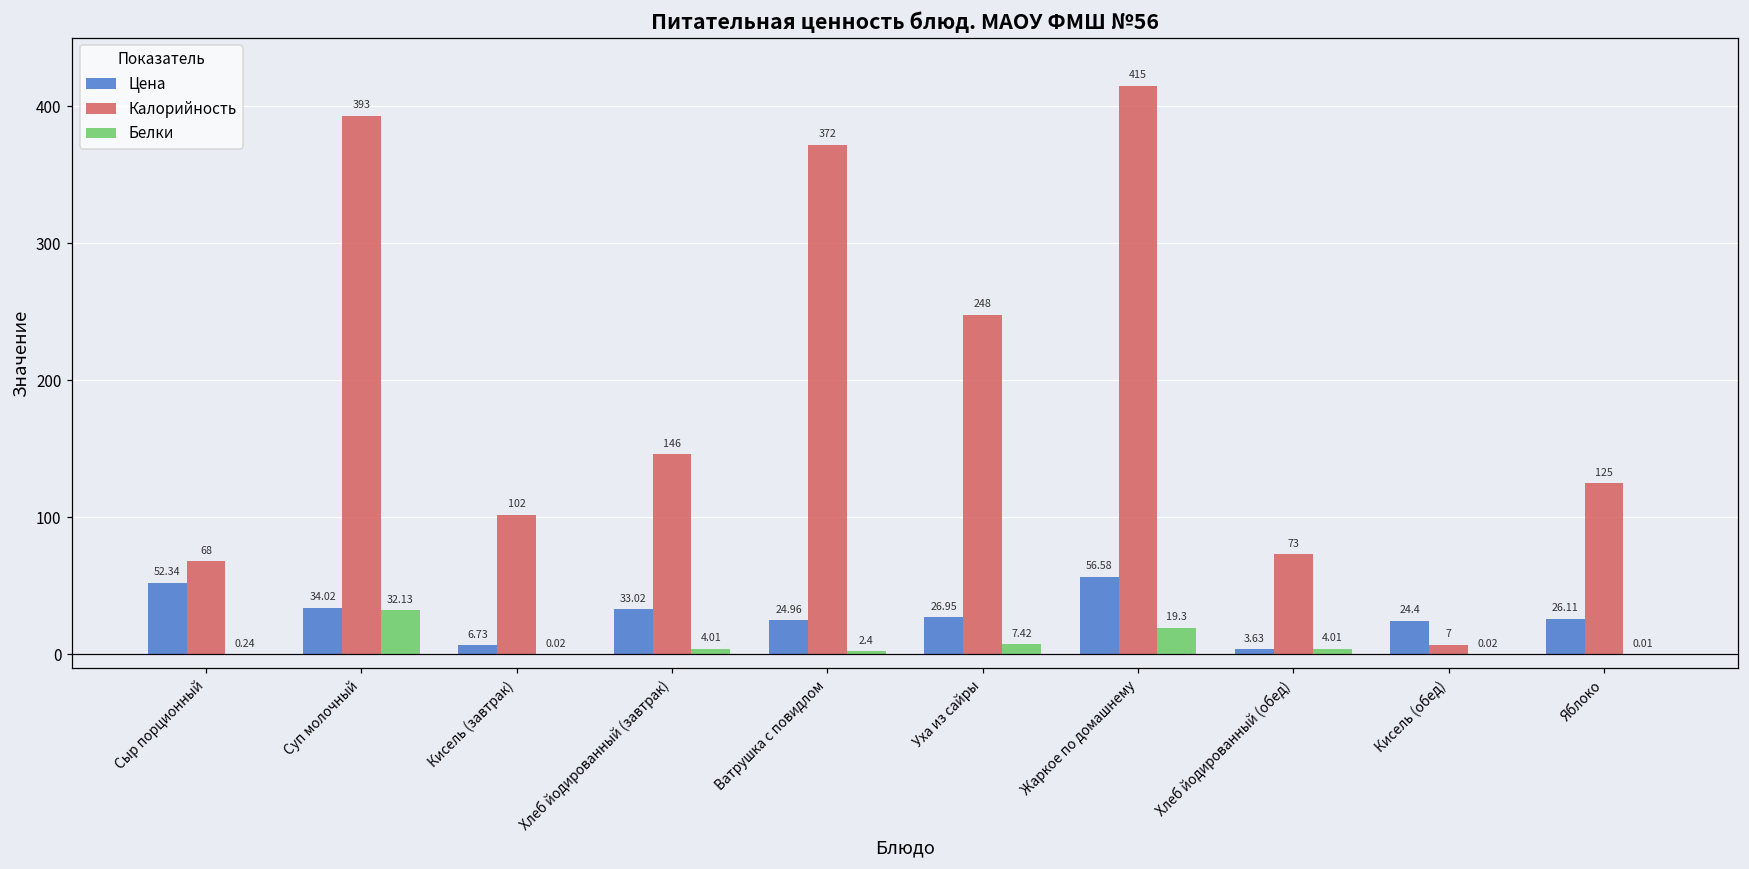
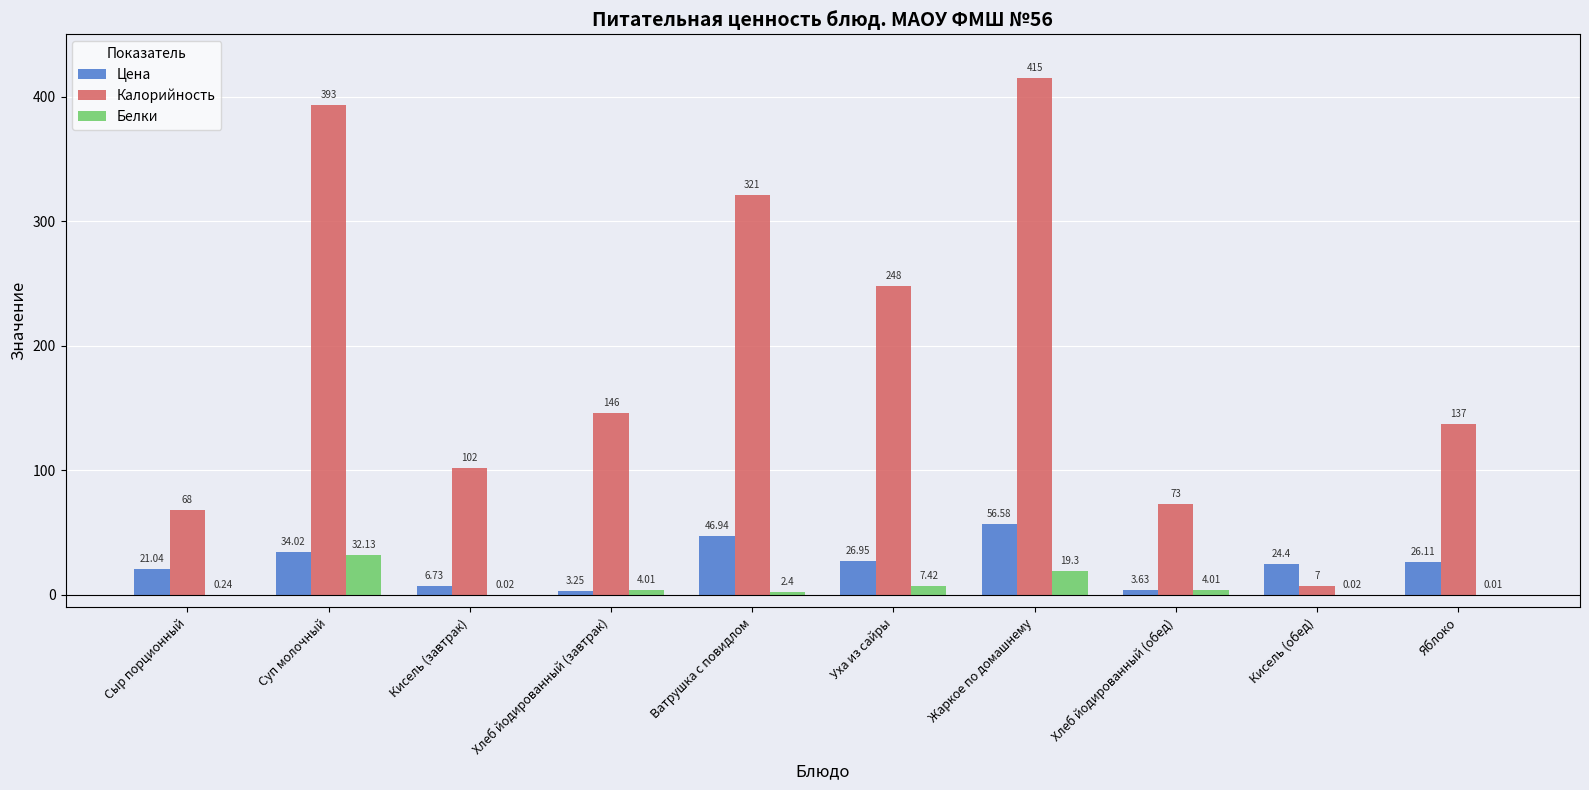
  {
    "Цена": {
-     "Сыр порционный": 52.34,
+     "Сыр порционный": 21.04,
      "Суп молочный": 34.02,
      "Кисель (завтрак)": 6.73,
-     "Хлеб йодированный (завтрак)": 33.02,
-     "Ватрушка с повидлом": 24.96,
+     "Хлеб йодированный (завтрак)": 3.25,
+     "Ватрушка с повидлом": 46.94,
      "Уха из сайры": 26.95,
      "Жаркое по домашнему": 56.58,
      "Хлеб йодированный (обед)": 3.63,
      "Кисель (обед)": 24.4,
      "Яблоко": 26.11
    },
    "Калорийность": {
      "Сыр порционный": 68,
      "Суп молочный": 393,
      "Кисель (завтрак)": 102,
      "Хлеб йодированный (завтрак)": 146,
-     "Ватрушка с повидлом": 372,
+     "Ватрушка с повидлом": 321,
      "Уха из сайры": 248,
      "Жаркое по домашнему": 415,
      "Хлеб йодированный (обед)": 73,
      "Кисель (обед)": 7,
-     "Яблоко": 125
+     "Яблоко": 137
    },
    "Белки": {
      "Сыр порционный": 0.24,
      "Суп молочный": 32.13,
      "Кисель (завтрак)": 0.02,
      "Хлеб йодированный (завтрак)": 4.01,
      "Ватрушка с повидлом": 2.4,
      "Уха из сайры": 7.42,
      "Жаркое по домашнему": 19.3,
      "Хлеб йодированный (обед)": 4.01,
      "Кисель (обед)": 0.02,
      "Яблоко": 0.01
    }
  }
